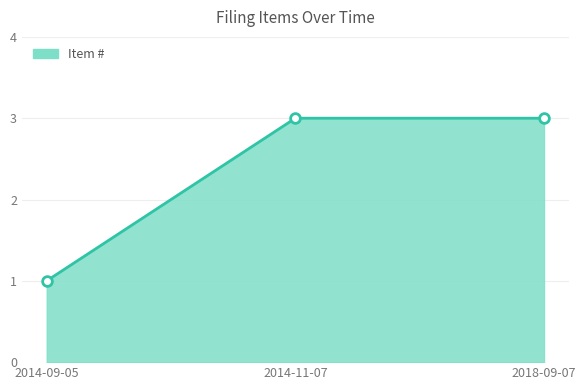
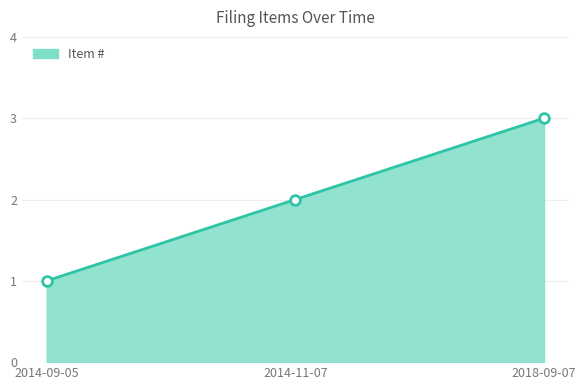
  {
    "2014-09-05": 1,
-   "2014-11-07": 3,
+   "2014-11-07": 2,
    "2018-09-07": 3
  }
